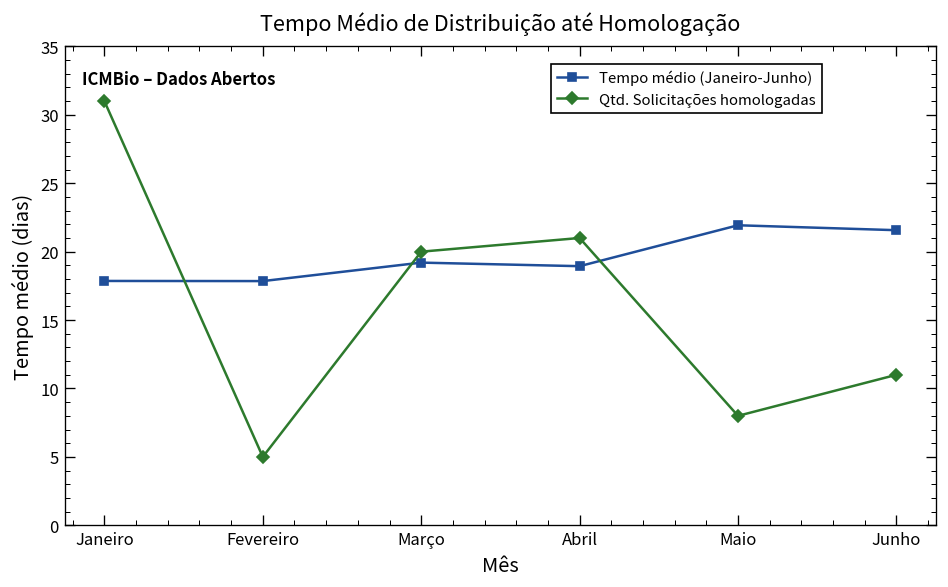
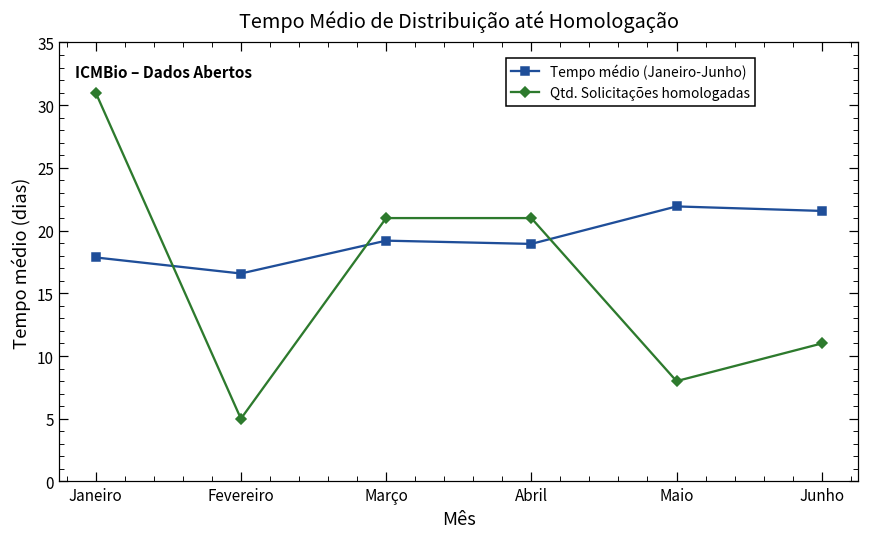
  {
    "Tempo médio (Janeiro-Junho)": {
      "Janeiro": 17.9,
-     "Fevereiro": 17.9,
+     "Fevereiro": 16.6,
      "Março": 19.2,
      "Abril": 18.9,
      "Maio": 21.9,
      "Junho": 21.6
    },
    "Qtd. Solicitações homologadas": {
      "Janeiro": 31,
      "Fevereiro": 5,
-     "Março": 20,
+     "Março": 21,
      "Abril": 21,
      "Maio": 8,
      "Junho": 11
    }
  }
